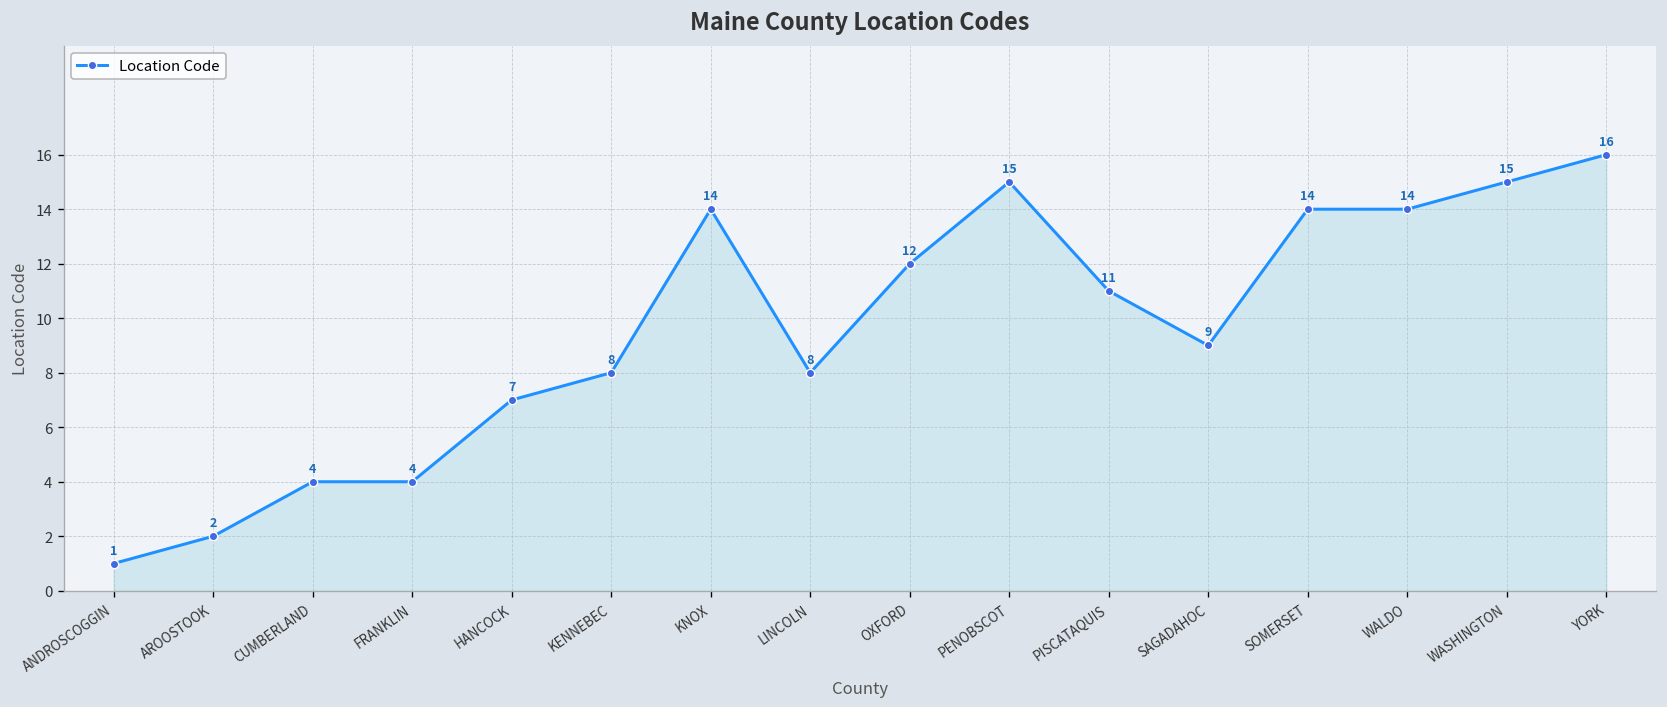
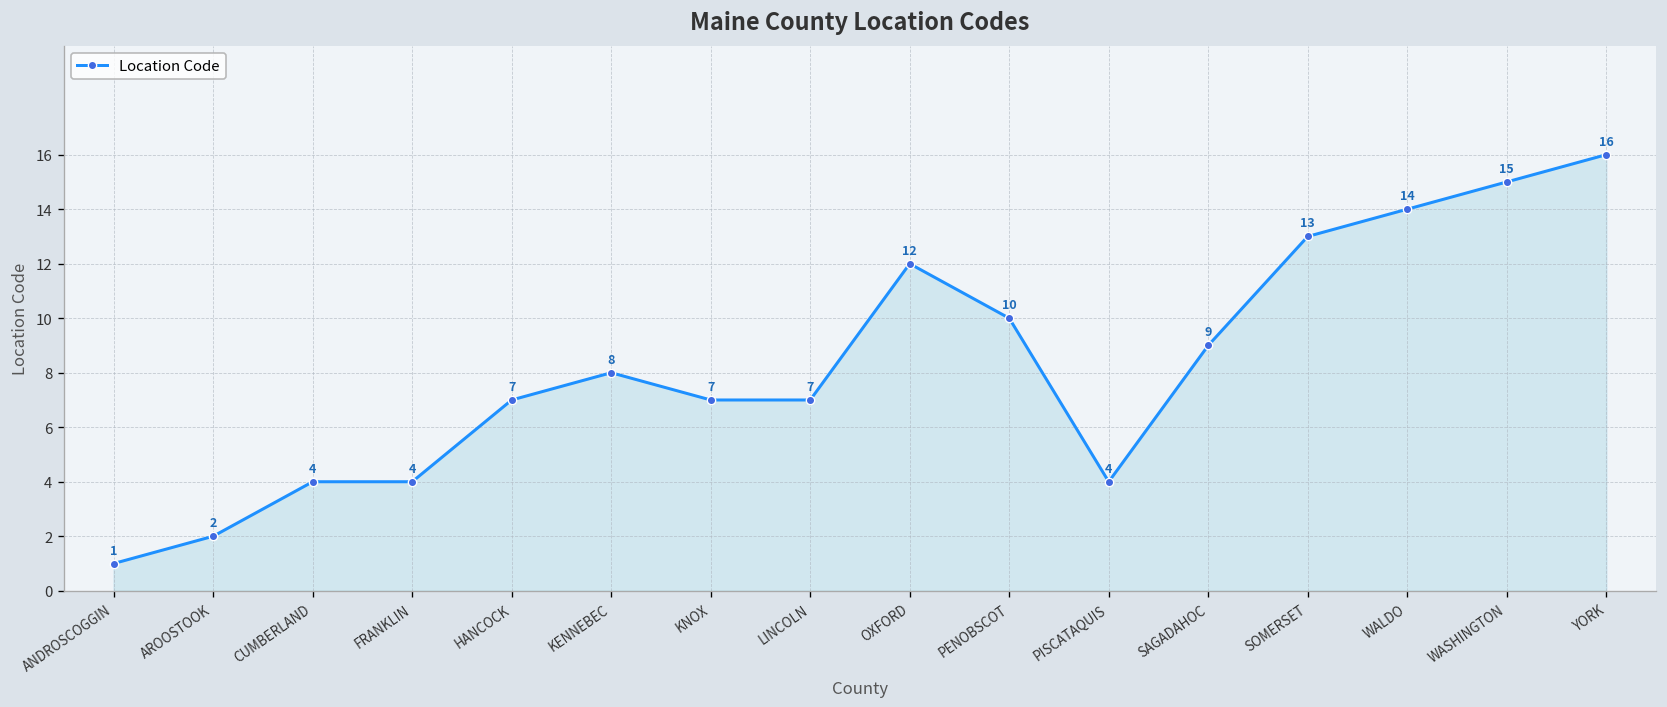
  {
    "ANDROSCOGGIN": 1,
    "AROOSTOOK": 2,
    "CUMBERLAND": 4,
    "FRANKLIN": 4,
    "HANCOCK": 7,
    "KENNEBEC": 8,
-   "KNOX": 14,
-   "LINCOLN": 8,
+   "KNOX": 7,
+   "LINCOLN": 7,
    "OXFORD": 12,
-   "PENOBSCOT": 15,
-   "PISCATAQUIS": 11,
+   "PENOBSCOT": 10,
+   "PISCATAQUIS": 4,
    "SAGADAHOC": 9,
-   "SOMERSET": 14,
+   "SOMERSET": 13,
    "WALDO": 14,
    "WASHINGTON": 15,
    "YORK": 16
  }
